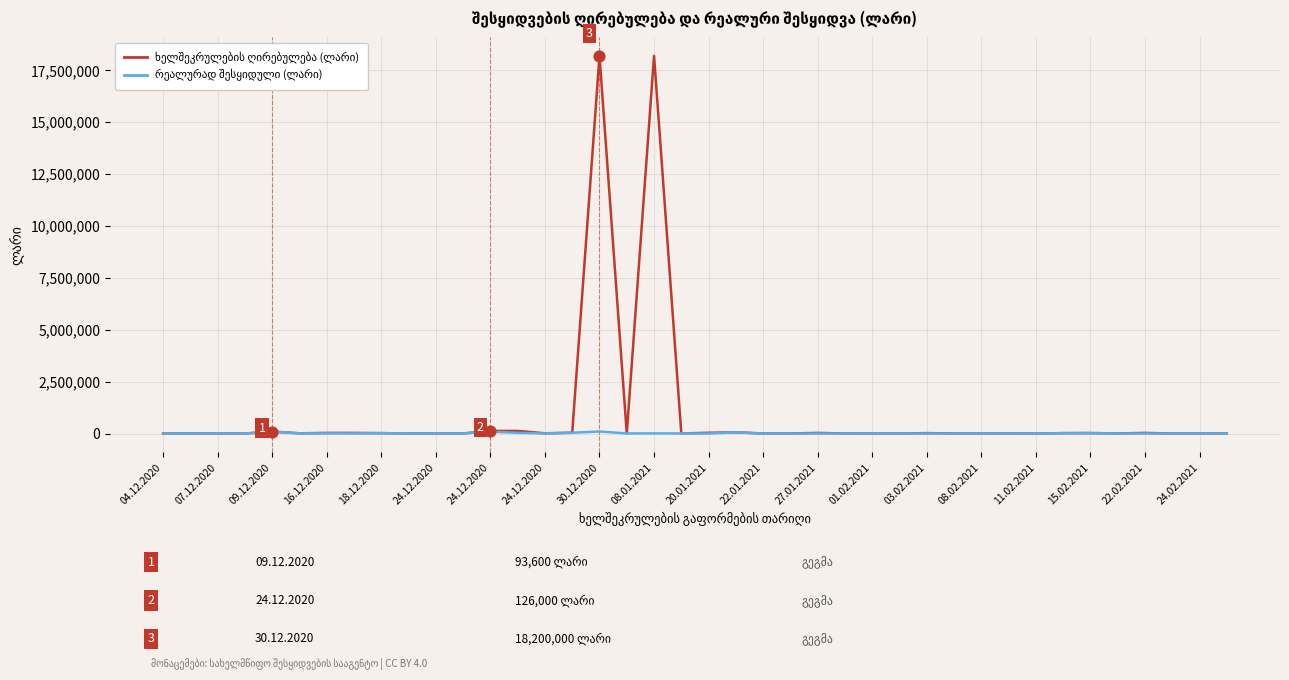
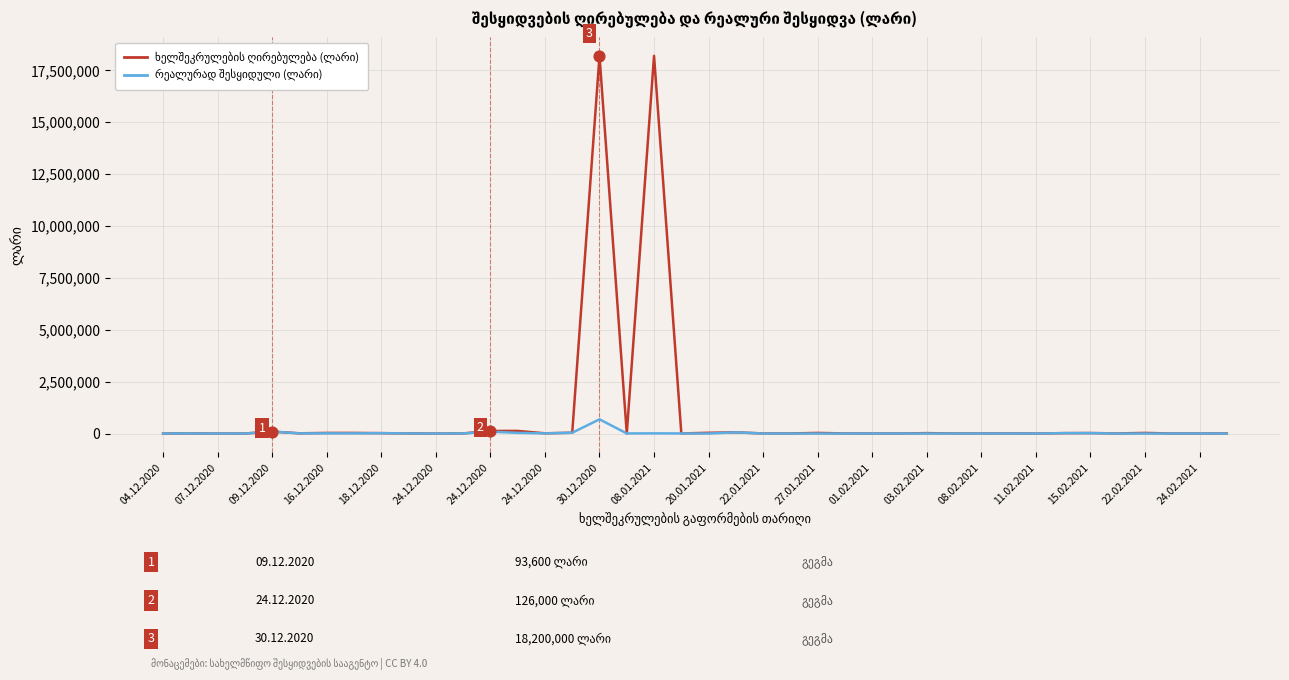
  {
    "რეალურად შესყიდული (ლარი)": {
-     "30.12.2020": "100,000",
+     "30.12.2020": "700,000",
      "08.01.2021": "0"
    }
  }
